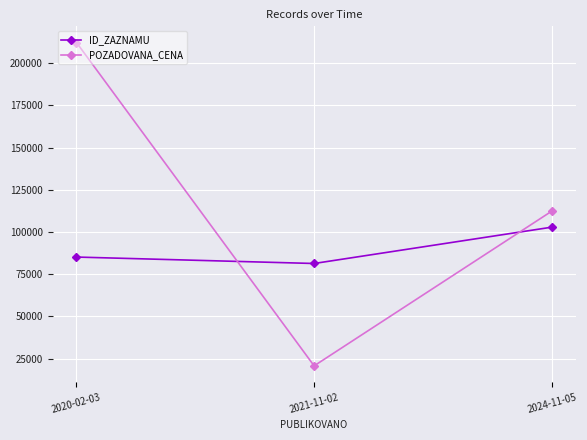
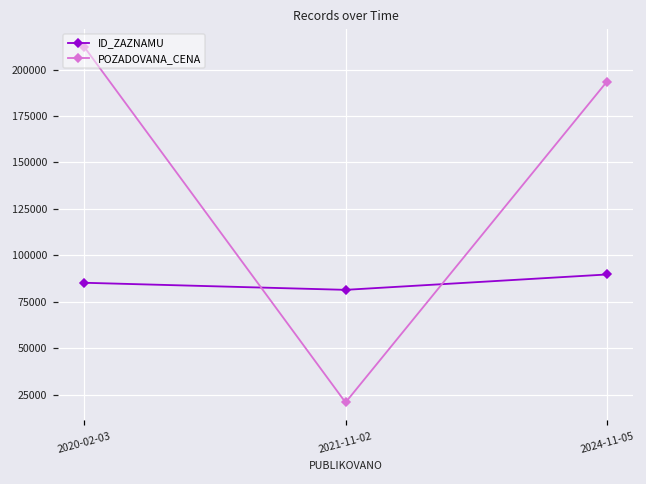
  {
    "ID_ZAZNAMU": {
      "2020-02-03": 85000,
      "2021-11-02": 81000,
-     "2024-11-05": 103000
+     "2024-11-05": 90000
    },
    "POZADOVANA_CENA": {
      "2021-11-02": 21000,
-     "2024-11-05": 112000
+     "2024-11-05": 193000
    }
  }
